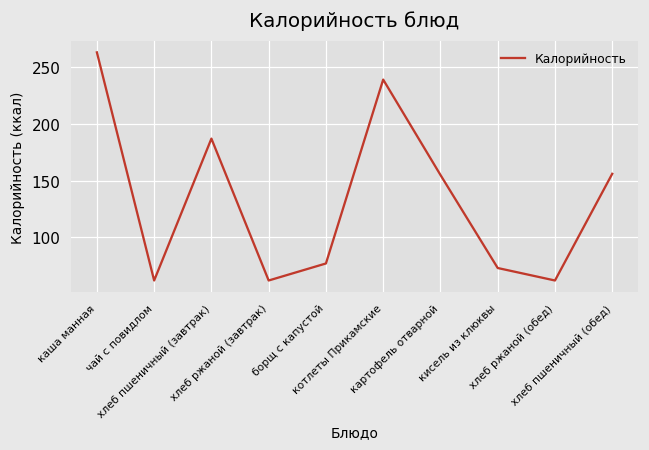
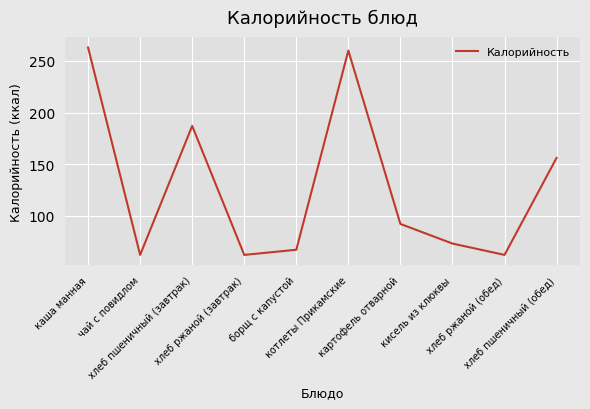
  {
    "каша манная": 263,
    "чай с повидлом": 62,
    "хлеб пшеничный (завтрак)": 187,
    "хлеб ржаной (завтрак)": 62,
-   "борщ с капустой": 77,
-   "котлеты Прикамские": 239,
-   "картофель отварной": 155,
+   "борщ с капустой": 67,
+   "котлеты Прикамские": 260,
+   "картофель отварной": 92,
    "кисель из клюквы": 73,
    "хлеб ржаной (обед)": 62,
    "хлеб пшеничный (обед)": 156
  }
